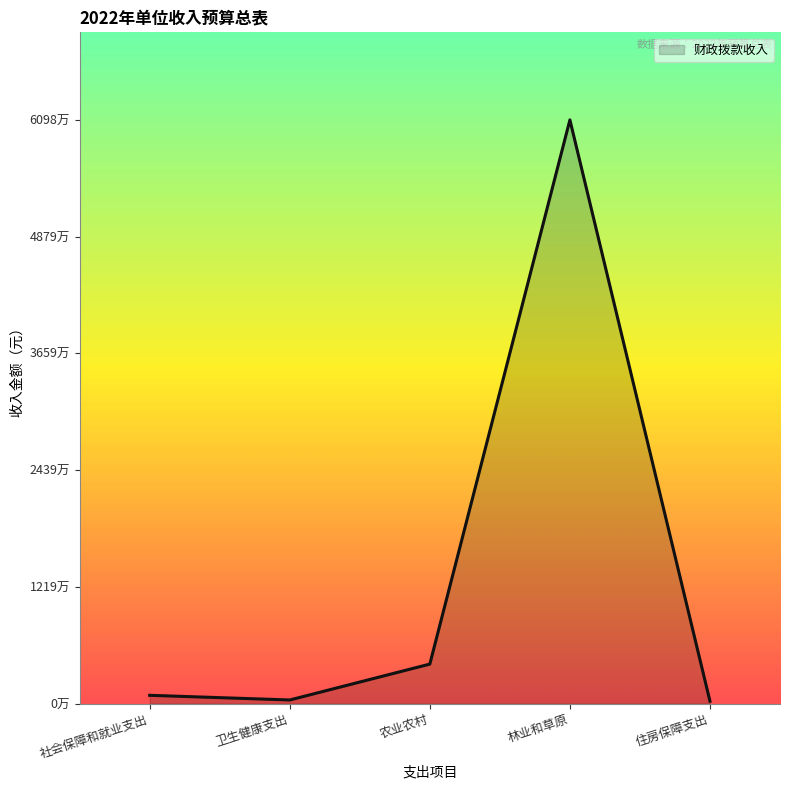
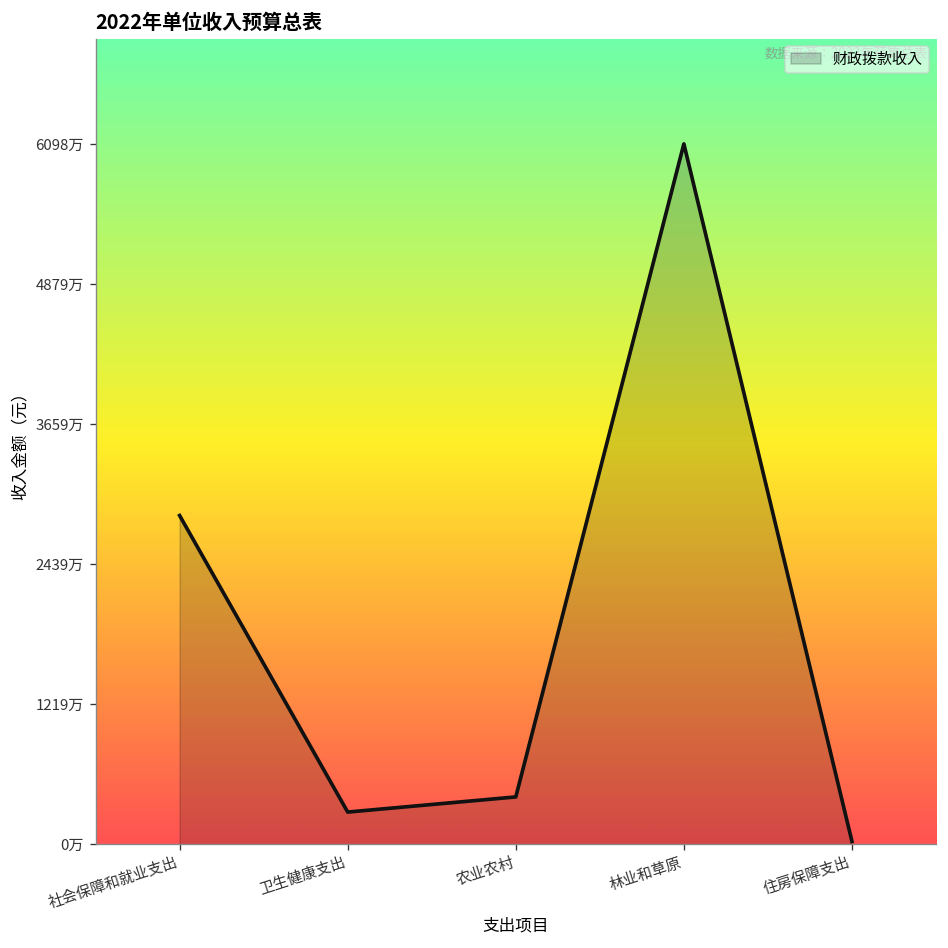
  {
-   "社会保障和就业支出": "100万",
-   "卫生健康支出": "0万",
+   "社会保障和就业支出": "2900万",
+   "卫生健康支出": "300万",
    "农业农村": "400万",
    "林业和草原": "6100万",
    "住房保障支出": "0万"
  }
